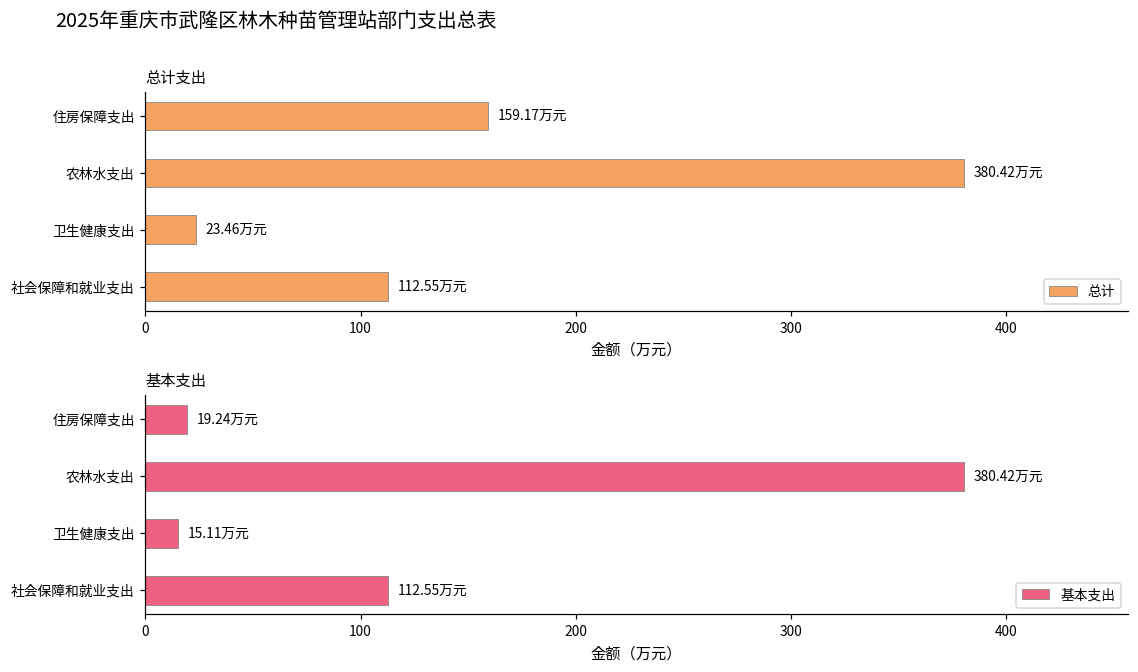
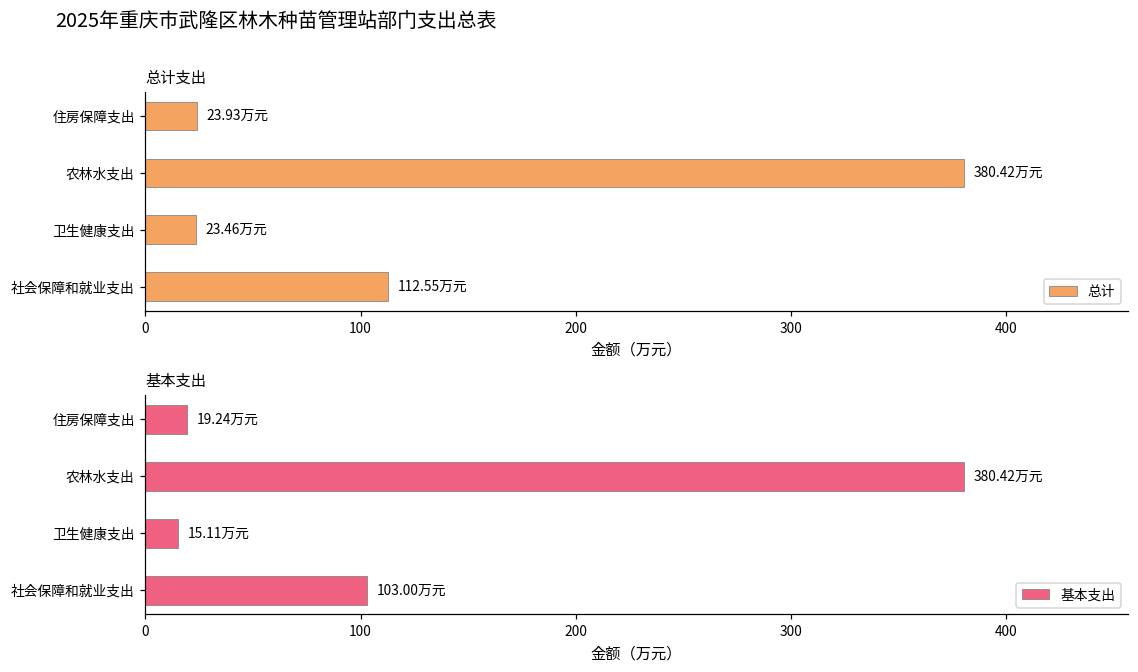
  {
    "总计支出": {
-     "住房保障支出": 159.17,
+     "住房保障支出": 23.93,
      "农林水支出": 380.42,
      "卫生健康支出": 23.46,
      "社会保障和就业支出": 112.55
    },
    "基本支出": {
      "住房保障支出": 19.24,
      "农林水支出": 380.42,
      "卫生健康支出": 15.11,
-     "社会保障和就业支出": 112.55
+     "社会保障和就业支出": 103.00
    }
  }
